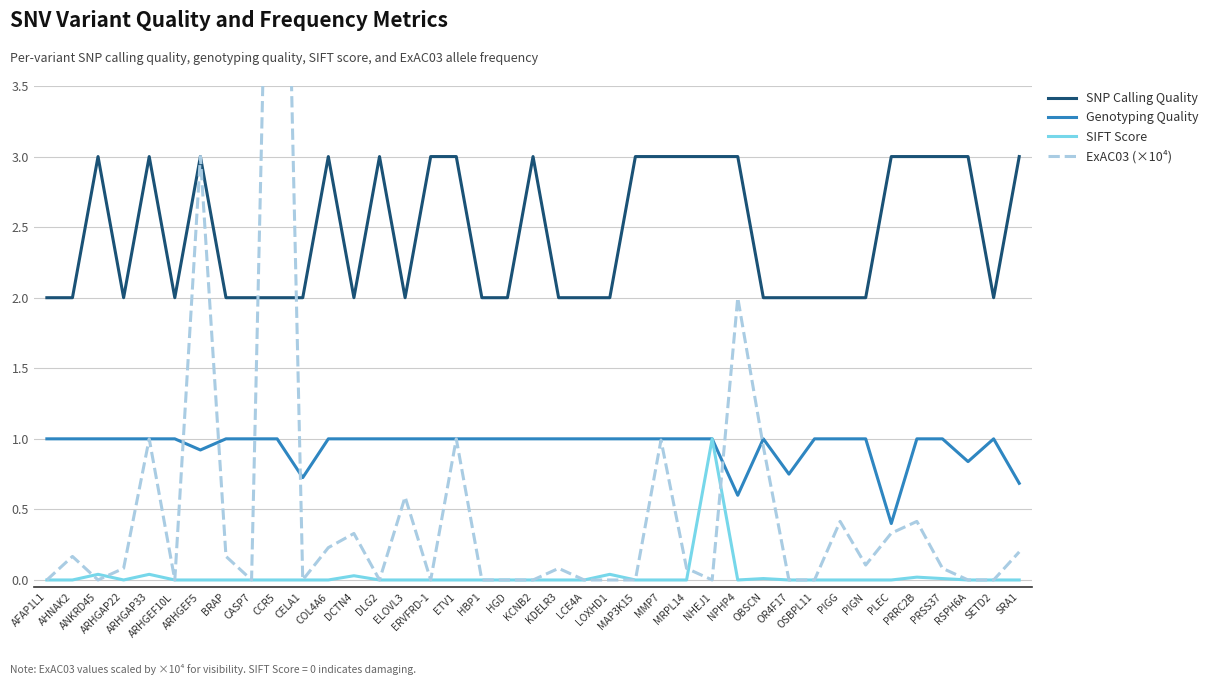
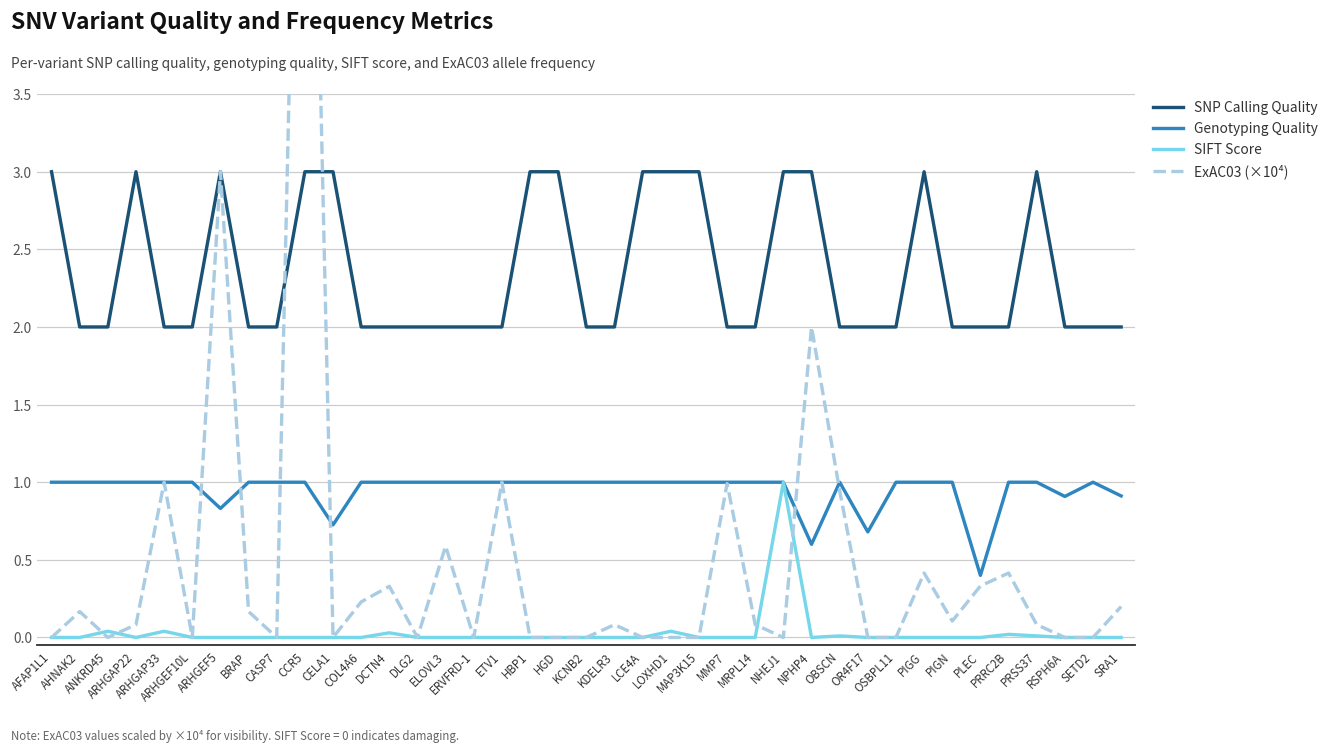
  {
    "SNP Calling Quality": {
-     "AFAP1L1": 2,
+     "AFAP1L1": 3,
      "AHNAK2": 2,
-     "ANKRD45": 3,
-     "ARHGAP22": 2,
-     "ARHGAP33": 3,
+     "ANKRD45": 2,
+     "ARHGAP22": 3,
+     "ARHGAP33": 2,
      "ARHGEF10L": 2,
      "BRAP": 2,
      "CASP7": 2,
-     "CCR5": 2,
-     "CELA1": 2,
-     "COL4A6": 3,
+     "CCR5": 3,
+     "CELA1": 3,
+     "COL4A6": 2,
      "DCTN4": 2,
-     "DLG2": 3,
+     "DLG2": 2,
      "ELOVL3": 2,
-     "ERVFRD-1": 3,
-     "ETV1": 3,
-     "HBP1": 2,
-     "HGD": 2,
-     "KCNB2": 3,
+     "ERVFRD-1": 2,
+     "ETV1": 2,
+     "HBP1": 3,
+     "HGD": 3,
+     "KCNB2": 2,
      "KDELR3": 2,
-     "LCE4A": 2,
-     "LOXHD1": 2,
+     "LCE4A": 3,
+     "LOXHD1": 3,
      "MAP3K15": 3,
-     "MMP7": 3,
-     "MRPL14": 3,
+     "MMP7": 2,
+     "MRPL14": 2,
      "NHEJ1": 3,
      "NPHP4": 3,
      "OBSCN": 2,
      "OR4F17": 2,
      "OSBPL11": 2,
-     "PIGG": 2,
+     "PIGG": 3,
      "PIGN": 2,
-     "PLEC": 3,
-     "PRRC2B": 3,
+     "PLEC": 2,
+     "PRRC2B": 2,
      "PRSS37": 3,
-     "RSPH6A": 3,
+     "RSPH6A": 2,
      "SETD2": 2,
-     "SRA1": 3
+     "SRA1": 2
    },
    "Genotyping Quality": {
      "AFAP1L1": 1.00,
      "AHNAK2": 1.00,
      "ANKRD45": 1.00,
      "ARHGAP22": 1.00,
      "ARHGEF10L": 1.00,
-     "ARHGEF5": 0.92,
+     "ARHGEF5": 0.83,
      "BRAP": 1.00,
      "CASP7": 1.00,
      "CCR5": 1.00,
      "CELA1": 0.73,
      "COL4A6": 1.00,
      "DCTN4": 1.00,
      "DLG2": 1.00,
      "ELOVL3": 1.00,
      "ERVFRD-1": 1.00,
      "HBP1": 1.00,
      "HGD": 1.00,
      "KCNB2": 1.00,
      "KDELR3": 1.00,
      "LCE4A": 1.00,
      "LOXHD1": 1.00,
      "MAP3K15": 1.00,
      "MRPL14": 1.00,
      "NPHP4": 0.60,
      "OBSCN": 1.00,
-     "OR4F17": 0.75,
+     "OR4F17": 0.68,
      "OSBPL11": 1.00,
      "PIGG": 1.00,
      "PIGN": 1.00,
      "PLEC": 0.40,
      "PRRC2B": 1.00,
      "PRSS37": 1.00,
-     "RSPH6A": 0.84,
+     "RSPH6A": 0.91,
      "SETD2": 1.00,
-     "SRA1": 0.68
+     "SRA1": 0.91
    }
  }
